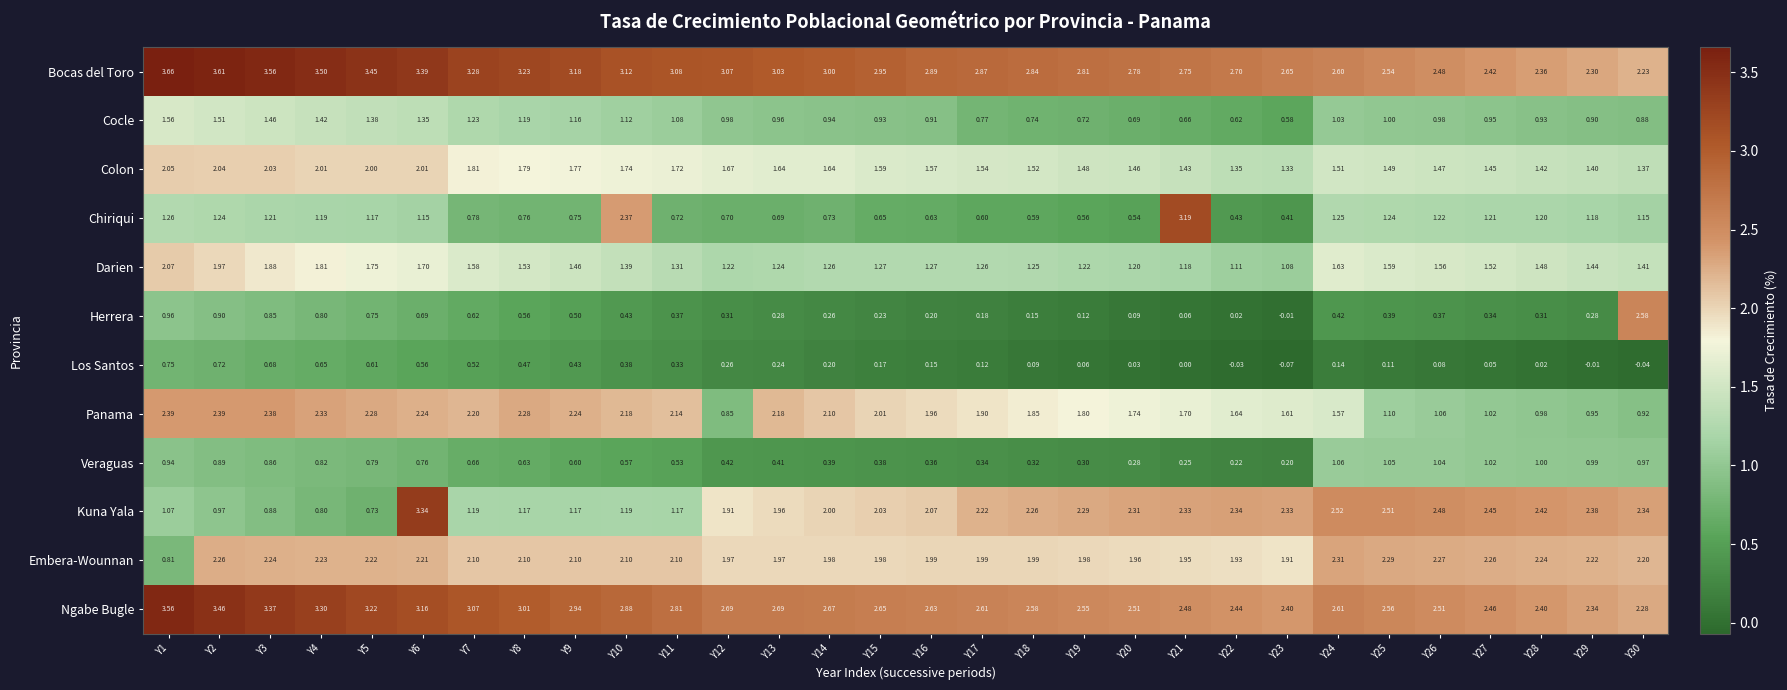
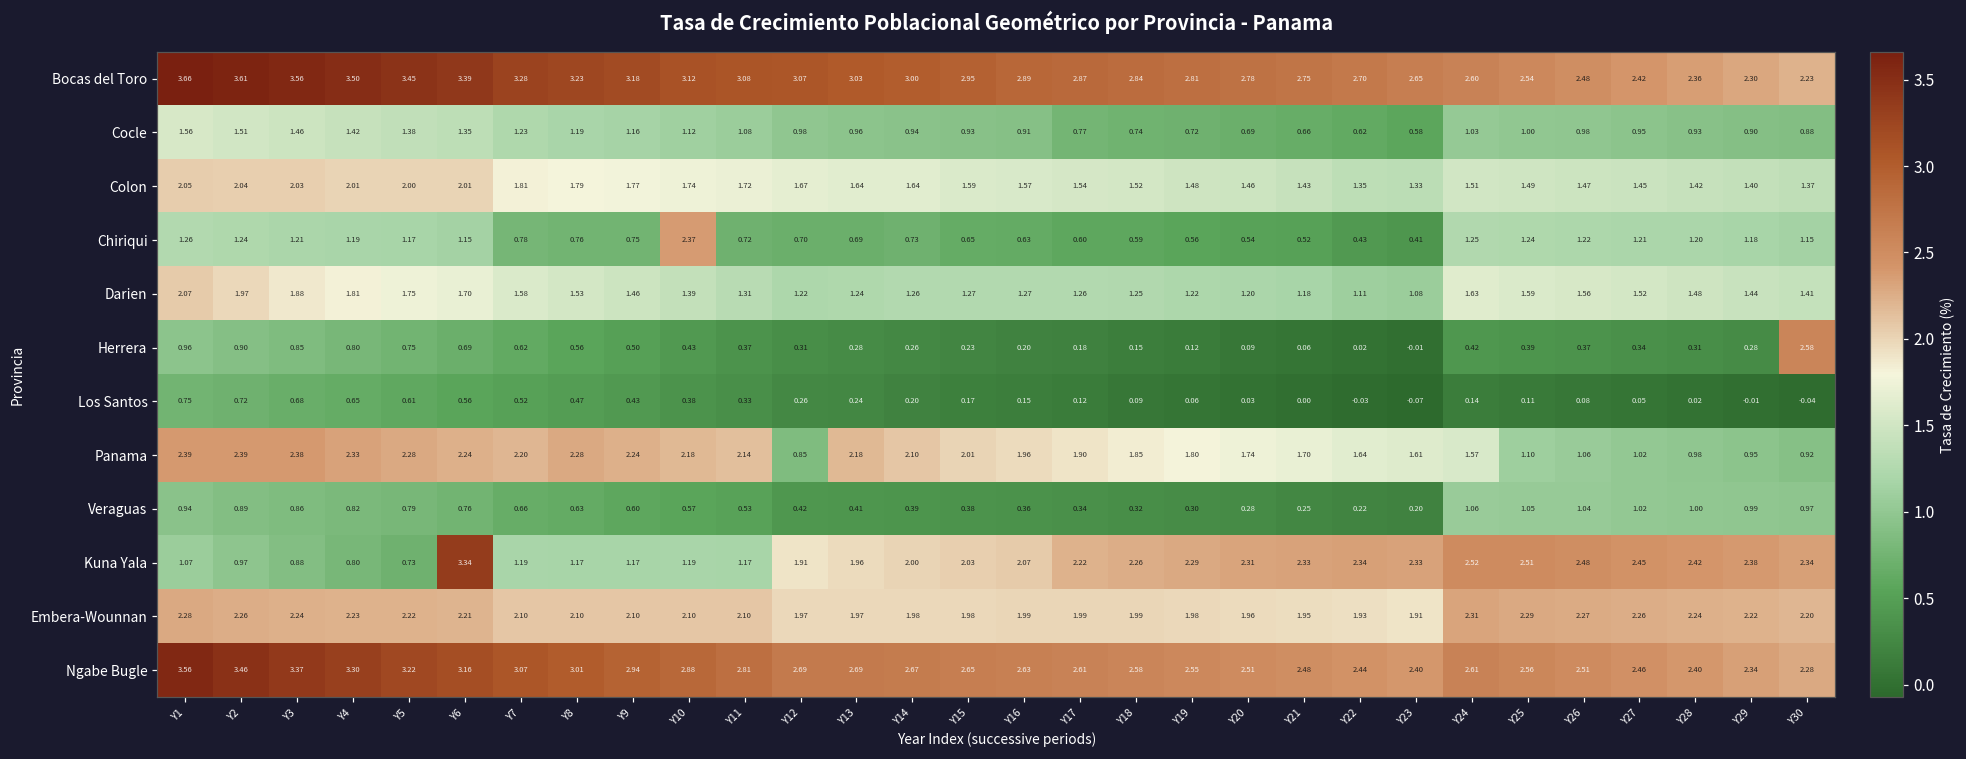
  {
    "Chiriqui": {
      "Y1": 1.26,
      "Y2": 1.24,
      "Y3": 1.21,
      "Y4": 1.19,
      "Y5": 1.17,
      "Y6": 1.15,
      "Y7": 0.78,
      "Y8": 0.76,
      "Y9": 0.75,
      "Y10": 2.37,
      "Y11": 0.72,
      "Y12": 0.70,
      "Y13": 0.69,
      "Y14": 0.73,
      "Y15": 0.65,
      "Y16": 0.63,
      "Y17": 0.60,
      "Y18": 0.59,
      "Y19": 0.56,
      "Y20": 0.54,
-     "Y21": 3.19,
+     "Y21": 0.52,
      "Y22": 0.43,
      "Y23": 0.41,
      "Y24": 1.25,
      "Y25": 1.24,
      "Y26": 1.22,
      "Y27": 1.21,
      "Y28": 1.20,
      "Y29": 1.18,
      "Y30": 1.15
    },
    "Embera-Wounnan": {
-     "Y1": 0.81,
+     "Y1": 2.28,
      "Y2": 2.26,
      "Y3": 2.24,
      "Y4": 2.23,
      "Y5": 2.22,
      "Y6": 2.21,
      "Y7": 2.10,
      "Y8": 2.10,
      "Y9": 2.10,
      "Y10": 2.10,
      "Y11": 2.10,
      "Y12": 1.97,
      "Y13": 1.97,
      "Y14": 1.98,
      "Y15": 1.98,
      "Y16": 1.99,
      "Y17": 1.99,
      "Y18": 1.99,
      "Y19": 1.98,
      "Y20": 1.96,
      "Y21": 1.95,
      "Y22": 1.93,
      "Y23": 1.91,
      "Y24": 2.31,
      "Y25": 2.29,
      "Y26": 2.27,
      "Y27": 2.26,
      "Y28": 2.24,
      "Y29": 2.22,
      "Y30": 2.20
    }
  }
